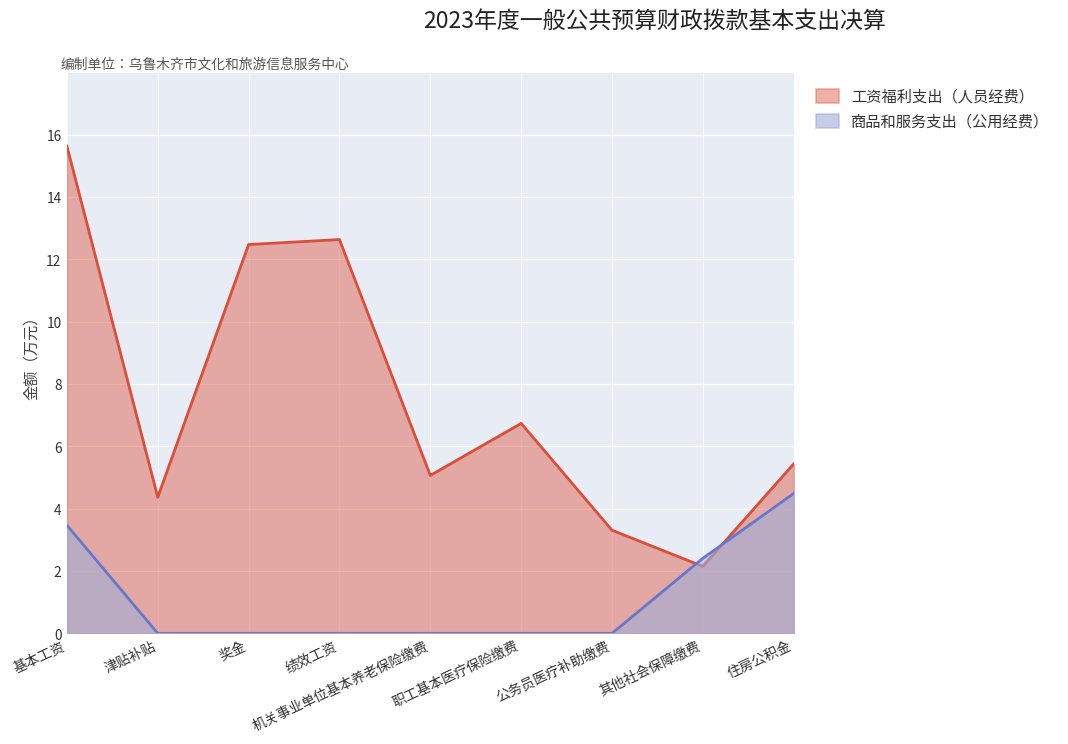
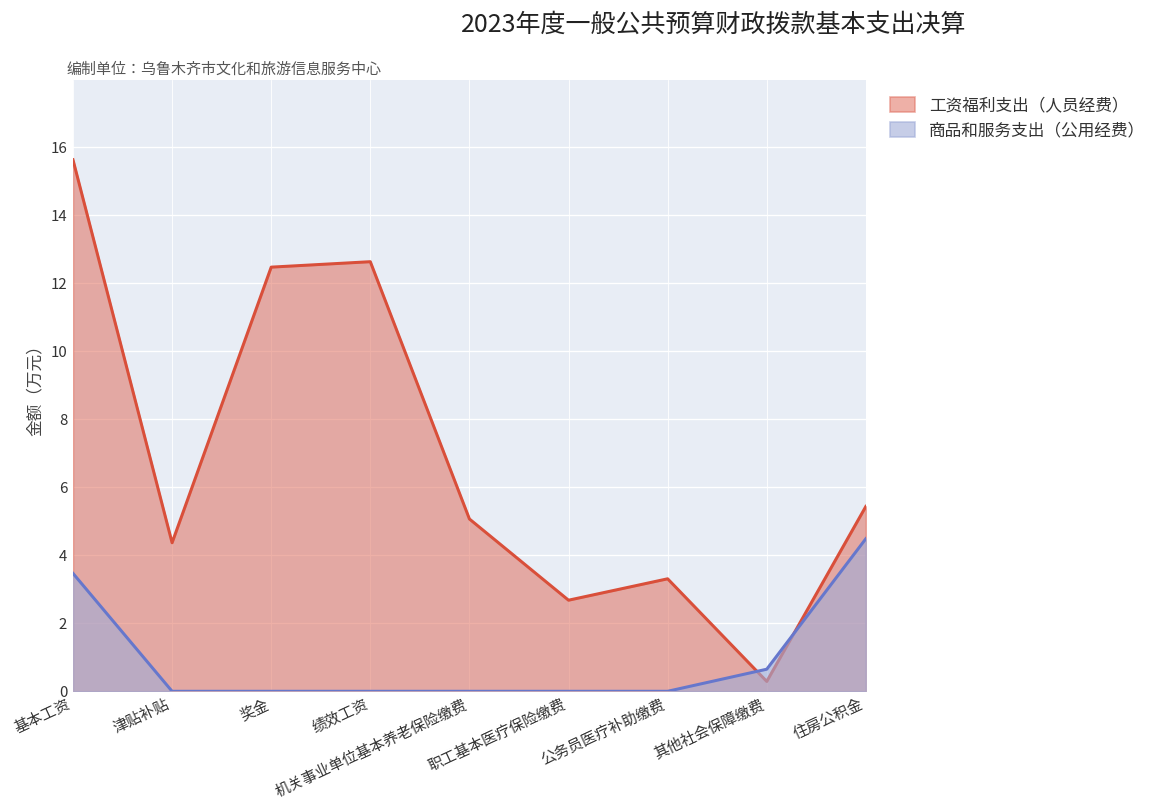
  {
    "工资福利支出（人员经费）": {
      "基本工资": 15.6,
      "津贴补贴": 4.4,
      "奖金": 12.5,
      "绩效工资": 12.6,
      "机关事业单位基本养老保险缴费": 5.1,
-     "职工基本医疗保险缴费": 6.7,
+     "职工基本医疗保险缴费": 2.7,
      "公务员医疗补助缴费": 3.3,
-     "其他社会保障缴费": 2.2,
+     "其他社会保障缴费": 0.3,
      "住房公积金": 5.4
    },
    "商品和服务支出（公用经费）": {
      "基本工资": 3.5,
      "津贴补贴": 0.0,
      "奖金": 0.0,
      "绩效工资": 0.0,
      "机关事业单位基本养老保险缴费": 0.0,
      "职工基本医疗保险缴费": 0.0,
      "公务员医疗补助缴费": 0.0,
-     "其他社会保障缴费": 2.4,
+     "其他社会保障缴费": 0.7,
      "住房公积金": 4.5
    }
  }
